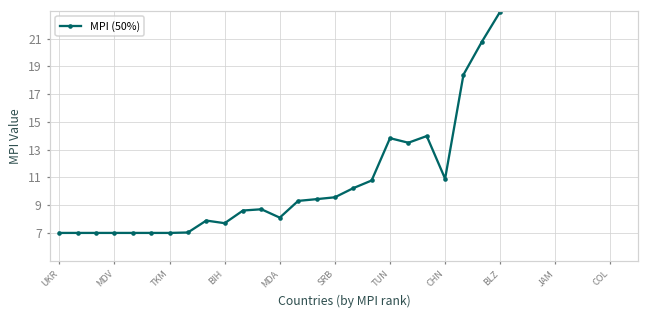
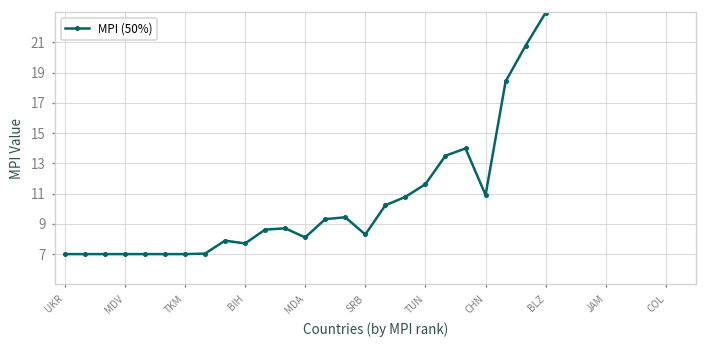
  {
    "UKR": 7.0,
    "MDV": 7.0,
    "TKM": 7.0,
    "BIH": 7.7,
    "MDA": 8.1,
-   "SRB": 9.6,
-   "TUN": 13.8,
+   "SRB": 8.3,
+   "TUN": 11.6,
    "CHN": 10.9,
    "BLZ": 23.0
  }
